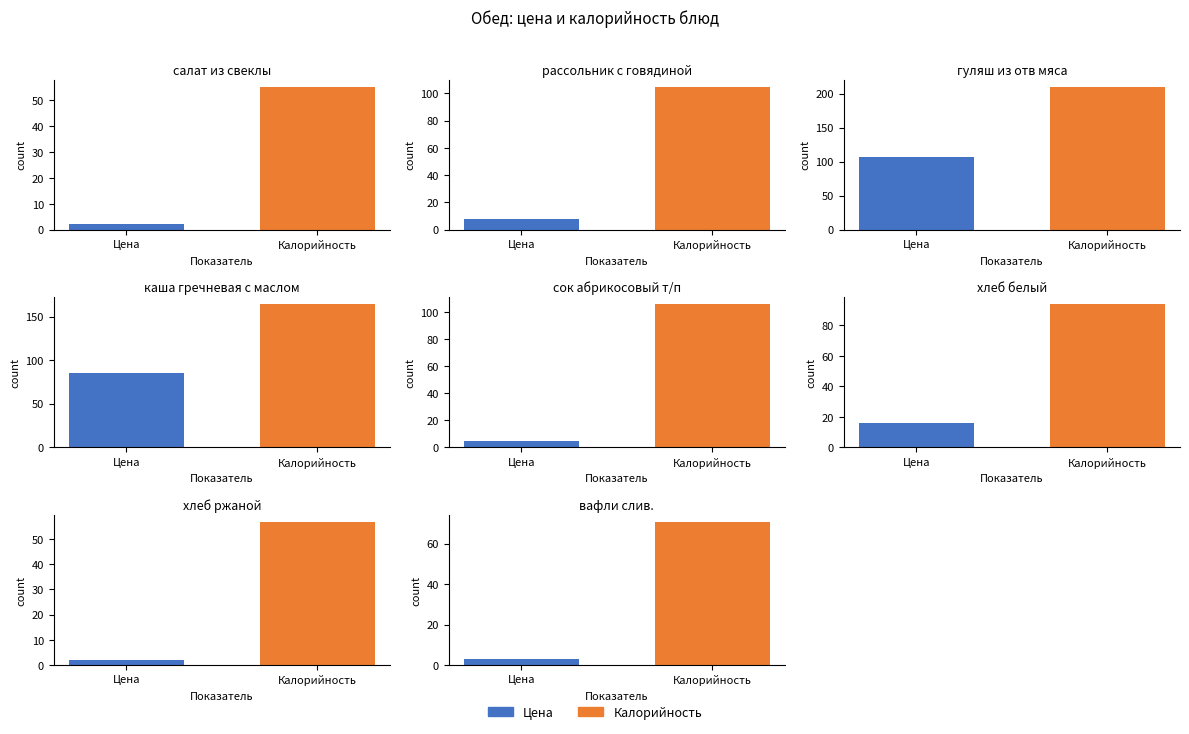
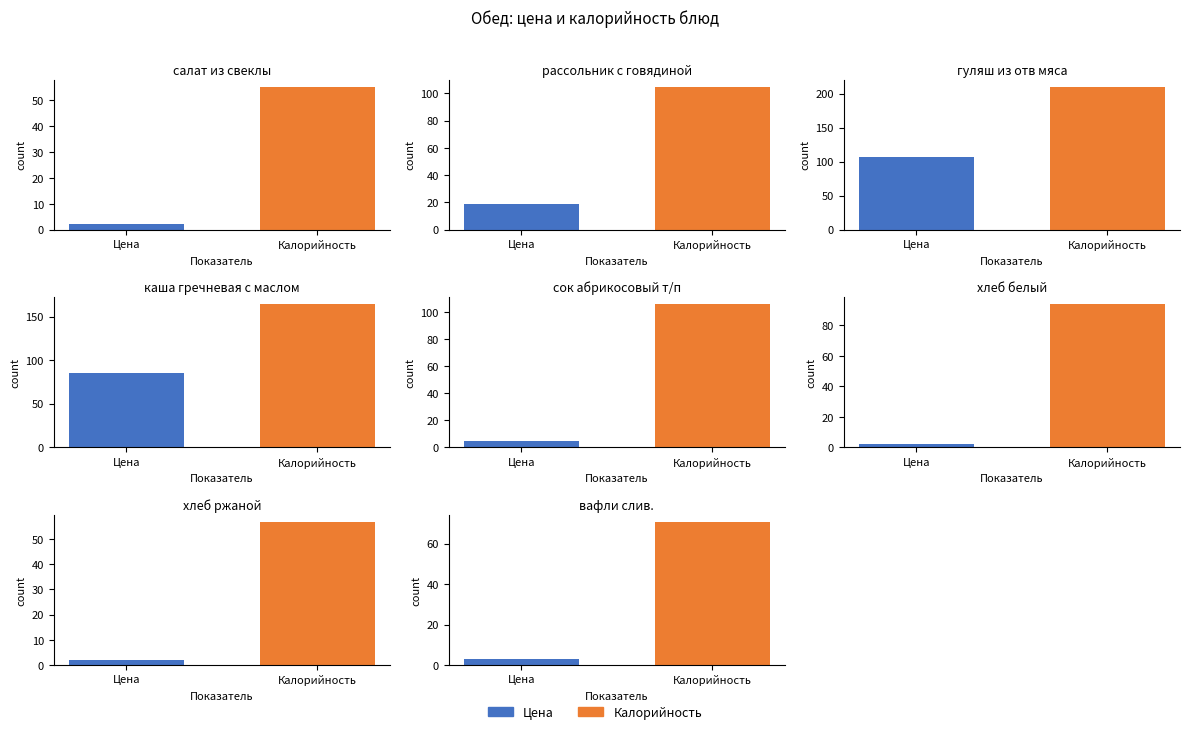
  {
    "салат из свеклы": {
      "Цена": 2,
      "Калорийность": 55
    },
    "рассольник с говядиной": {
-     "Цена": 8,
+     "Цена": 19,
      "Калорийность": 105
    },
    "гуляш из отв мяса": {
      "Цена": 110,
      "Калорийность": 210
    },
    "каша гречневая с маслом": {
      "Цена": 90,
      "Калорийность": 160
    },
    "сок абрикосовый т/п": {
      "Цена": 5,
      "Калорийность": 106
    },
    "хлеб белый": {
-     "Цена": 16,
+     "Цена": 2,
      "Калорийность": 94
    },
    "хлеб ржаной": {
      "Цена": 2,
      "Калорийность": 57
    },
    "вафли слив.": {
      "Цена": 3,
      "Калорийность": 71
    }
  }
